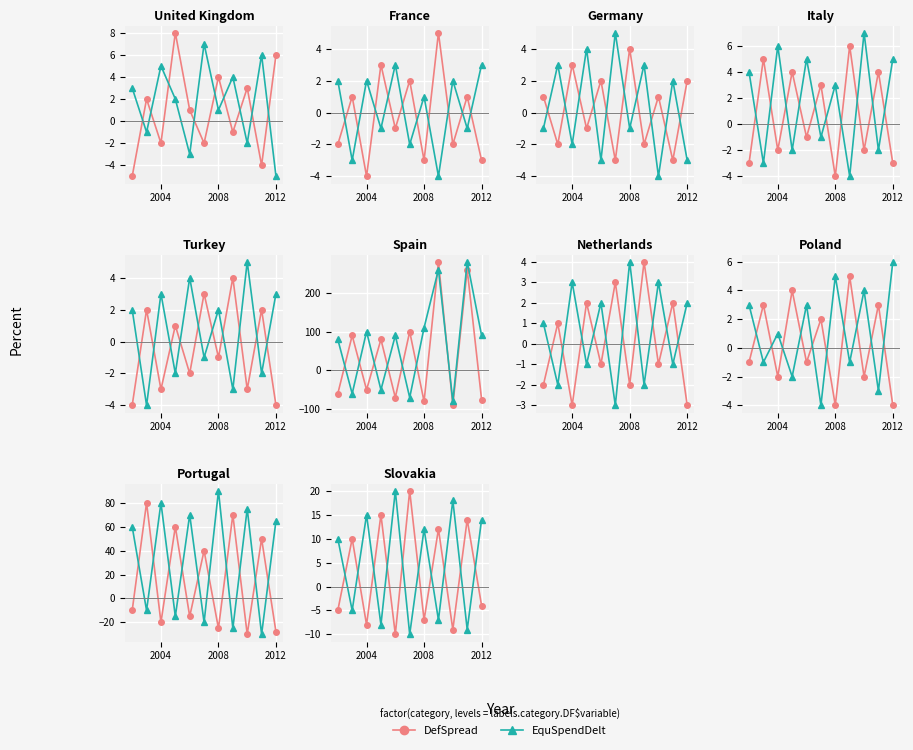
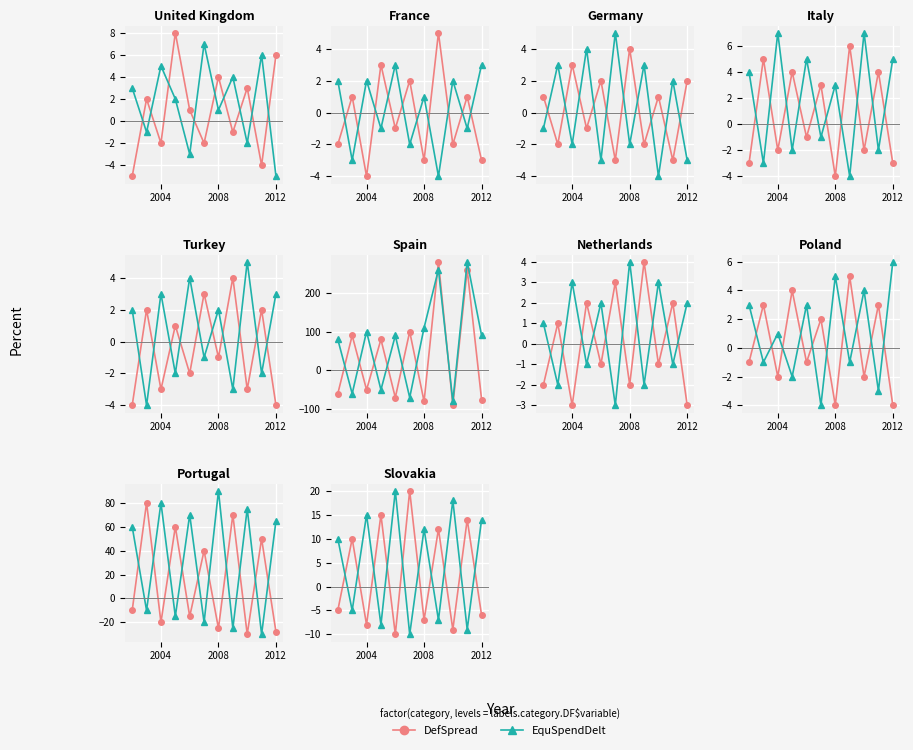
  {
    "United Kingdom": {
      "DefSpread": {
        "2004": -2.0,
        "2008": 4.0,
        "2012": 6.0
      },
      "EquSpendDelt": {
        "2004": 5.0,
        "2008": 1.0,
        "2012": -5.0
      }
    },
    "France": {
      "DefSpread": {
        "2004": -4.0,
        "2008": -3.0,
        "2012": -3.0
      },
      "EquSpendDelt": {
        "2004": 2.0,
        "2008": 1.0,
        "2012": 3.0
      }
    },
    "Germany": {
      "DefSpread": {
        "2004": 3,
        "2008": 4,
        "2012": 2
      },
      "EquSpendDelt": {
        "2004": -2,
-       "2008": -1,
+       "2008": -2,
        "2012": -3
      }
    },
    "Italy": {
      "DefSpread": {
        "2004": -2,
        "2008": -4,
        "2012": -3
      },
      "EquSpendDelt": {
-       "2004": 6,
+       "2004": 7,
        "2008": 3,
        "2012": 5
      }
    },
    "Turkey": {
      "DefSpread": {
        "2004": -3.0,
        "2008": -1.0,
        "2012": -4.0
      },
      "EquSpendDelt": {
        "2004": 3.0,
        "2008": 2.0,
        "2012": 3.0
      }
    },
    "Spain": {
      "DefSpread": {
        "2004": -50,
        "2008": -80,
        "2012": -80
      },
      "EquSpendDelt": {
        "2004": 100,
        "2008": 110,
        "2012": 90
      }
    },
    "Netherlands": {
      "DefSpread": {
        "2004": -3.0,
        "2008": -2.0,
        "2012": -3.0
      },
      "EquSpendDelt": {
        "2004": 3.0,
        "2008": 4.0,
        "2012": 2.0
      }
    },
    "Poland": {
      "DefSpread": {
        "2004": -2.0,
        "2008": -4.0,
        "2012": -4.0
      },
      "EquSpendDelt": {
        "2004": 1.0,
        "2008": 5.0,
        "2012": 6.0
      }
    },
    "Portugal": {
      "DefSpread": {
        "2004": -20,
        "2008": -25,
        "2012": -28
      },
      "EquSpendDelt": {
        "2004": 80,
        "2008": 90,
        "2012": 65
      }
    },
    "Slovakia": {
      "DefSpread": {
        "2004": -8,
        "2008": -7,
-       "2012": -4
+       "2012": -6
      },
      "EquSpendDelt": {
        "2004": 15,
        "2008": 12,
        "2012": 14
      }
    }
  }
